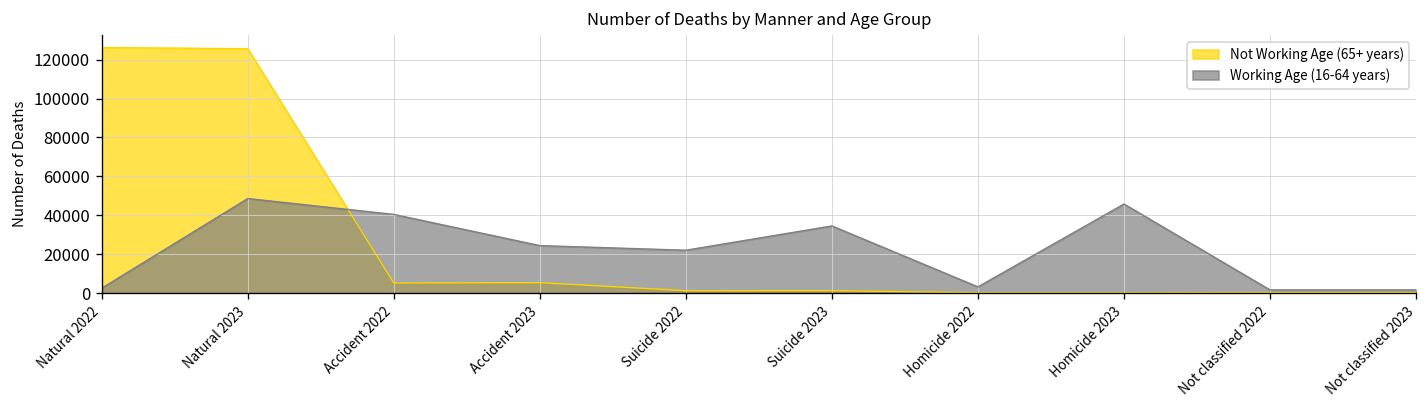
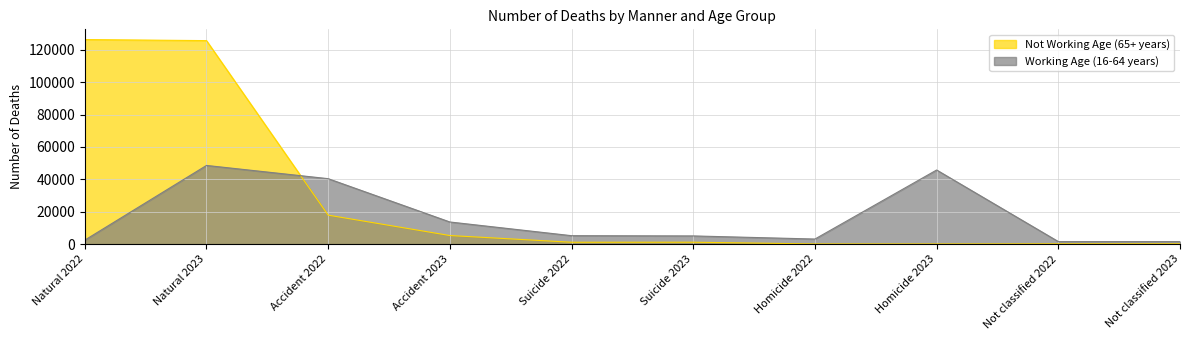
  {
    "Not Working Age (65+ years)": {
      "Natural 2022": 126000,
      "Natural 2023": 126000,
-     "Accident 2022": 5000,
+     "Accident 2022": 18000,
      "Accident 2023": 5000,
      "Suicide 2022": 1000,
      "Suicide 2023": 1000,
      "Homicide 2022": 0,
      "Homicide 2023": 0
    },
    "Working Age (16-64 years)": {
      "Natural 2022": 3000,
      "Natural 2023": 49000,
      "Accident 2022": 40000,
-     "Accident 2023": 24000,
-     "Suicide 2022": 22000,
-     "Suicide 2023": 35000,
+     "Accident 2023": 14000,
+     "Suicide 2022": 5000,
+     "Suicide 2023": 5000,
      "Homicide 2022": 3000,
      "Homicide 2023": 46000
    }
  }
